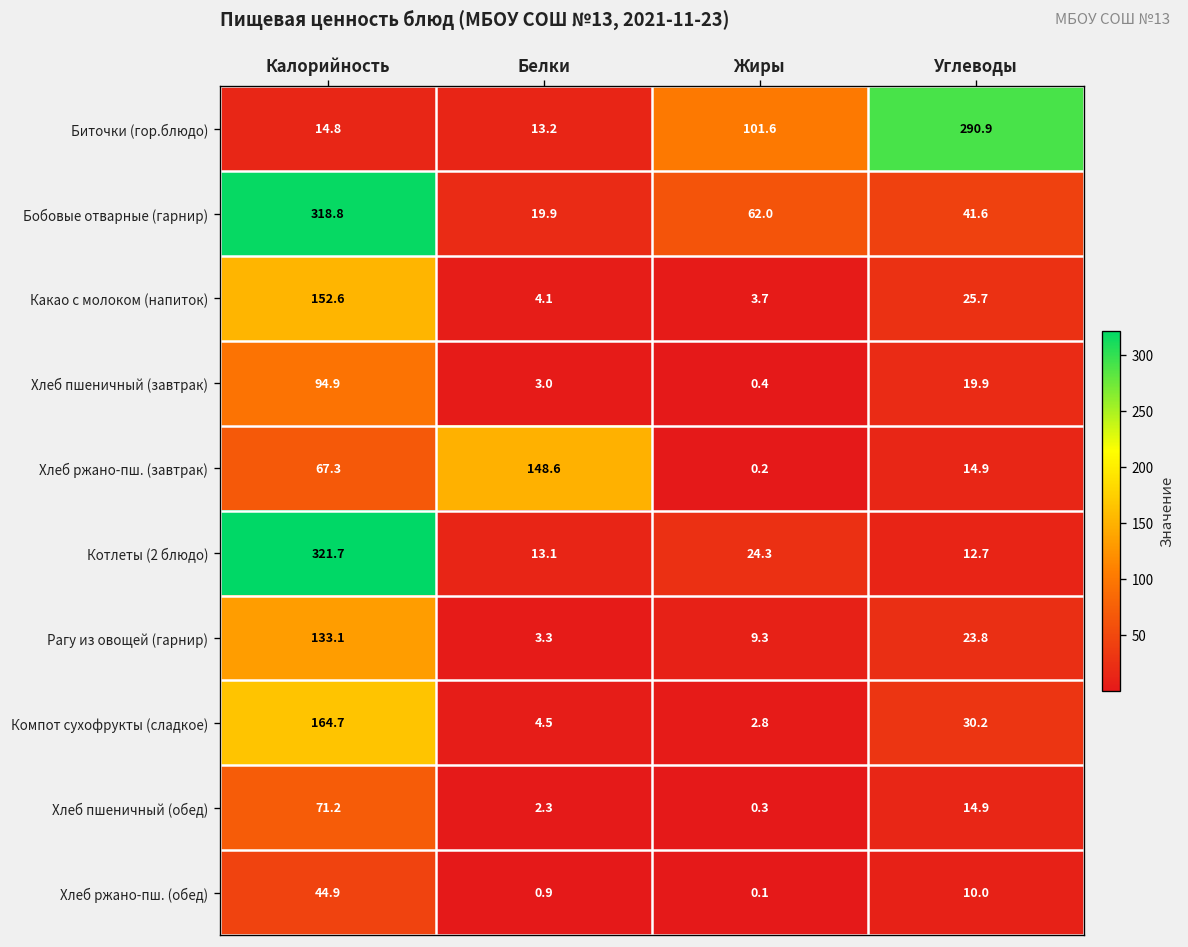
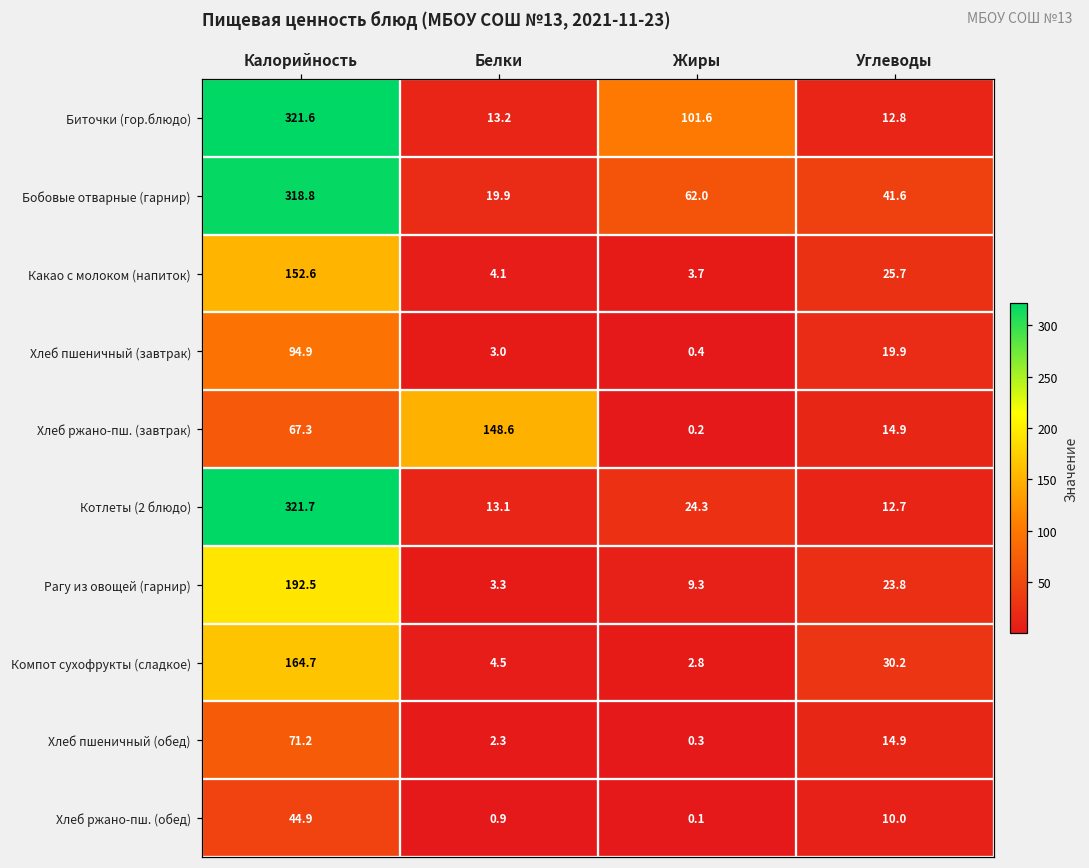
  {
    "Биточки (гор.блюдо)": {
-     "Калорийность": 14.8,
+     "Калорийность": 321.6,
      "Белки": 13.2,
      "Жиры": 101.6,
-     "Углеводы": 290.9
+     "Углеводы": 12.8
    },
    "Бобовые отварные (гарнир)": {
      "Калорийность": 318.8,
      "Белки": 19.9,
      "Жиры": 62.0,
      "Углеводы": 41.6
    },
    "Какао с молоком (напиток)": {
      "Калорийность": 152.6,
      "Белки": 4.1,
      "Жиры": 3.7,
      "Углеводы": 25.7
    },
    "Хлеб пшеничный (завтрак)": {
      "Калорийность": 94.9,
      "Белки": 3.0,
      "Жиры": 0.4,
      "Углеводы": 19.9
    },
    "Хлеб ржано-пш. (завтрак)": {
      "Калорийность": 67.3,
      "Белки": 148.6,
      "Жиры": 0.2,
      "Углеводы": 14.9
    },
    "Котлеты (2 блюдо)": {
      "Калорийность": 321.7,
      "Белки": 13.1,
      "Жиры": 24.3,
      "Углеводы": 12.7
    },
    "Рагу из овощей (гарнир)": {
-     "Калорийность": 133.1,
+     "Калорийность": 192.5,
      "Белки": 3.3,
      "Жиры": 9.3,
      "Углеводы": 23.8
    },
    "Компот сухофрукты (сладкое)": {
      "Калорийность": 164.7,
      "Белки": 4.5,
      "Жиры": 2.8,
      "Углеводы": 30.2
    },
    "Хлеб пшеничный (обед)": {
      "Калорийность": 71.2,
      "Белки": 2.3,
      "Жиры": 0.3,
      "Углеводы": 14.9
    },
    "Хлеб ржано-пш. (обед)": {
      "Калорийность": 44.9,
      "Белки": 0.9,
      "Жиры": 0.1,
      "Углеводы": 10.0
    }
  }
